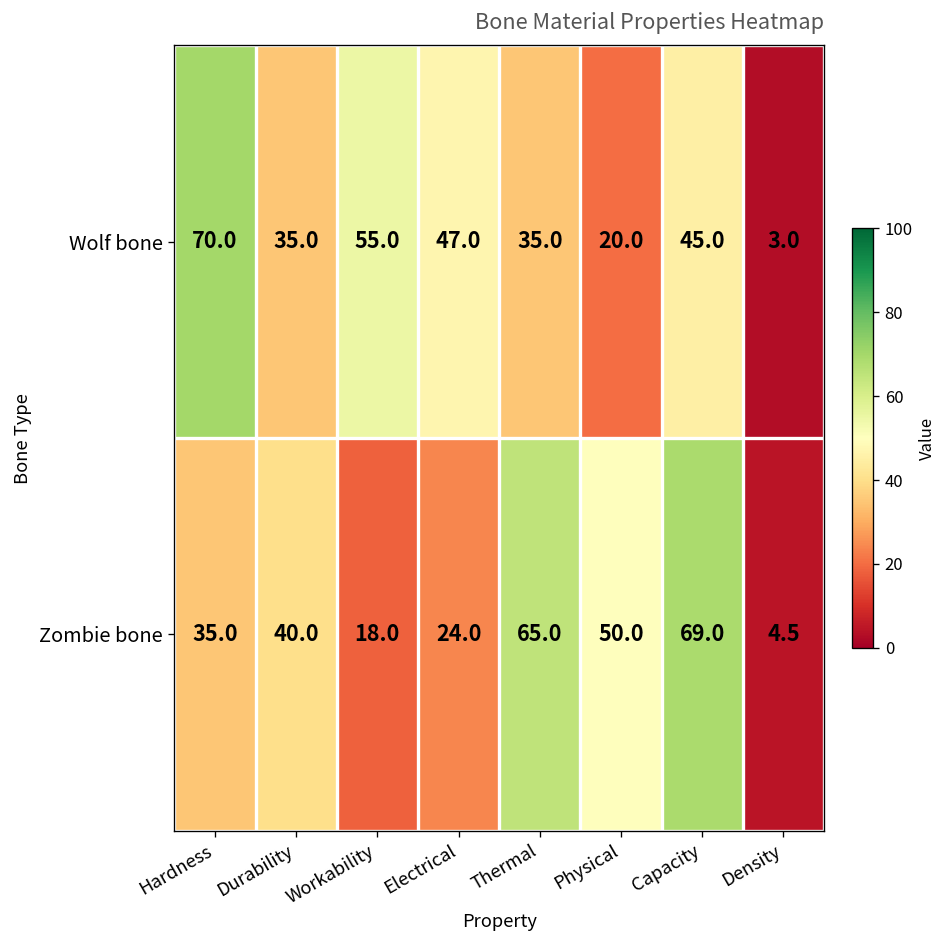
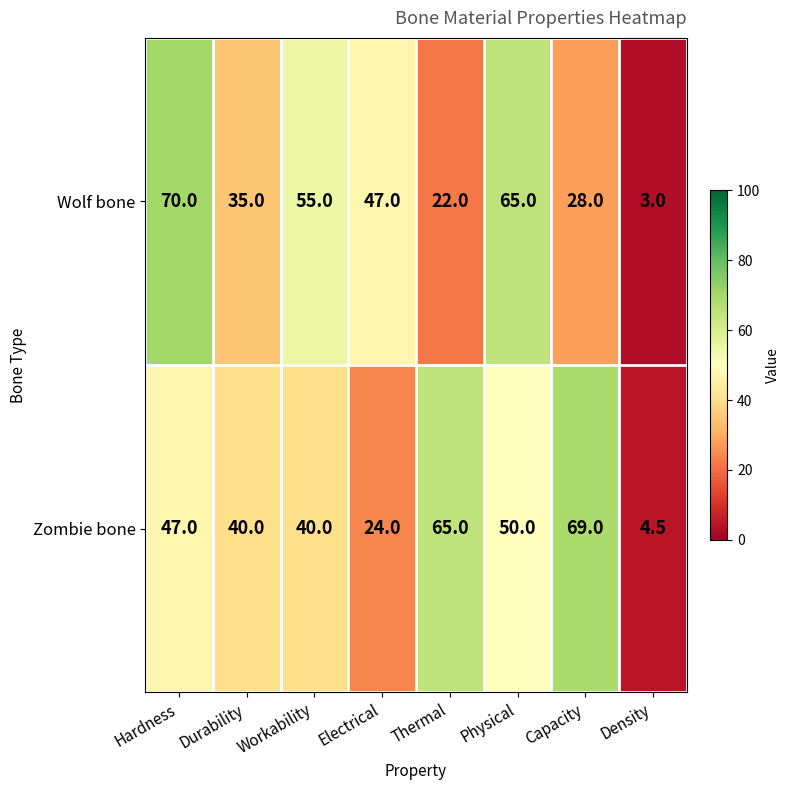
  {
    "Wolf bone": {
      "Hardness": 70.0,
      "Durability": 35.0,
      "Workability": 55.0,
      "Electrical": 47.0,
-     "Thermal": 35.0,
-     "Physical": 20.0,
-     "Capacity": 45.0,
+     "Thermal": 22.0,
+     "Physical": 65.0,
+     "Capacity": 28.0,
      "Density": 3.0
    },
    "Zombie bone": {
-     "Hardness": 35.0,
+     "Hardness": 47.0,
      "Durability": 40.0,
-     "Workability": 18.0,
+     "Workability": 40.0,
      "Electrical": 24.0,
      "Thermal": 65.0,
      "Physical": 50.0,
      "Capacity": 69.0,
      "Density": 4.5
    }
  }
